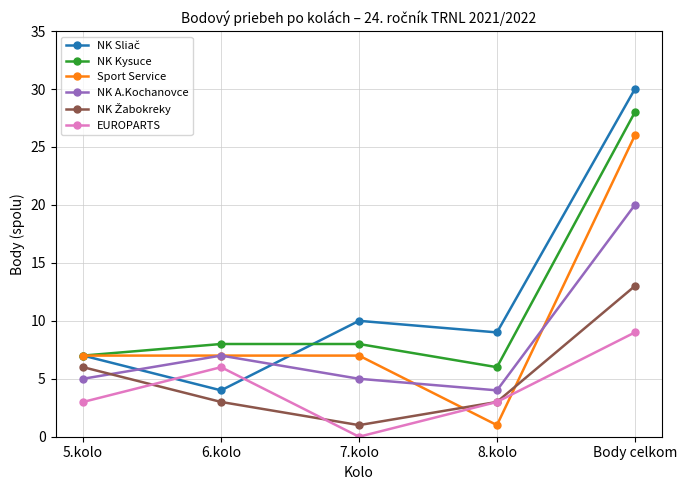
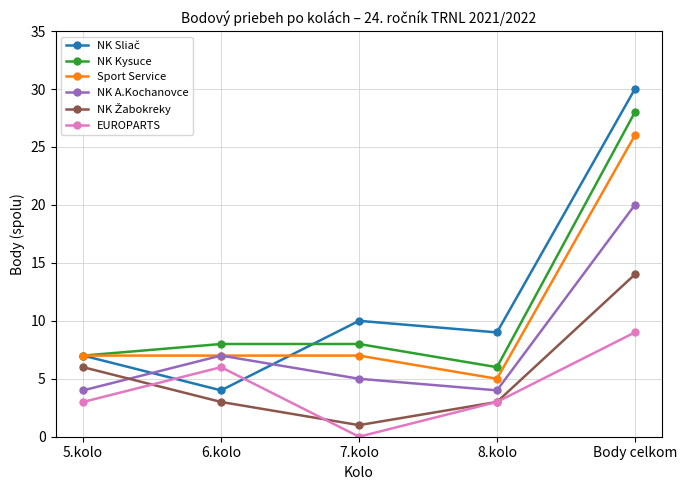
  {
    "NK Sliač": {
      "6.kolo": 4,
      "7.kolo": 10,
      "8.kolo": 9,
      "Body celkom": 30
    },
    "NK Kysuce": {
      "6.kolo": 8,
      "7.kolo": 8,
      "8.kolo": 6,
      "Body celkom": 28
    },
    "Sport Service": {
      "7.kolo": 7,
-     "8.kolo": 1,
+     "8.kolo": 5,
      "Body celkom": 26
    },
    "NK A.Kochanovce": {
-     "5.kolo": 5,
+     "5.kolo": 4,
      "7.kolo": 5,
      "8.kolo": 4,
      "Body celkom": 20
    },
    "NK Žabokreky": {
      "5.kolo": 6,
      "6.kolo": 3,
      "7.kolo": 1,
-     "Body celkom": 13
+     "Body celkom": 14
    },
    "EUROPARTS": {
      "5.kolo": 3,
      "6.kolo": 6,
      "7.kolo": 0,
      "Body celkom": 9
    }
  }
